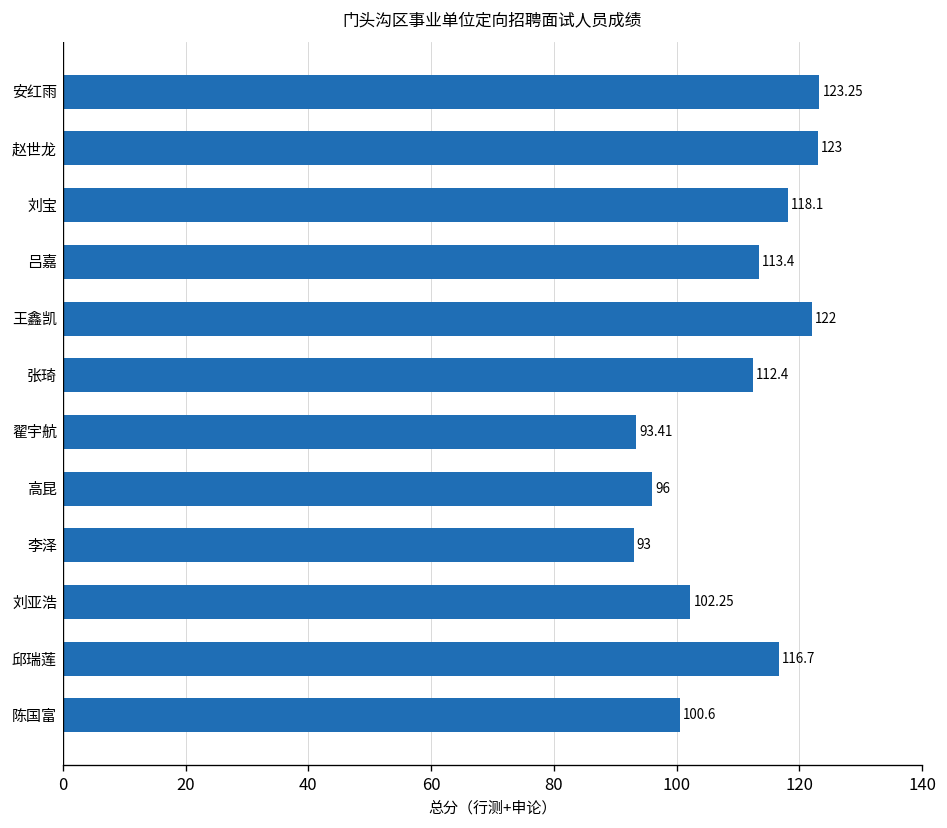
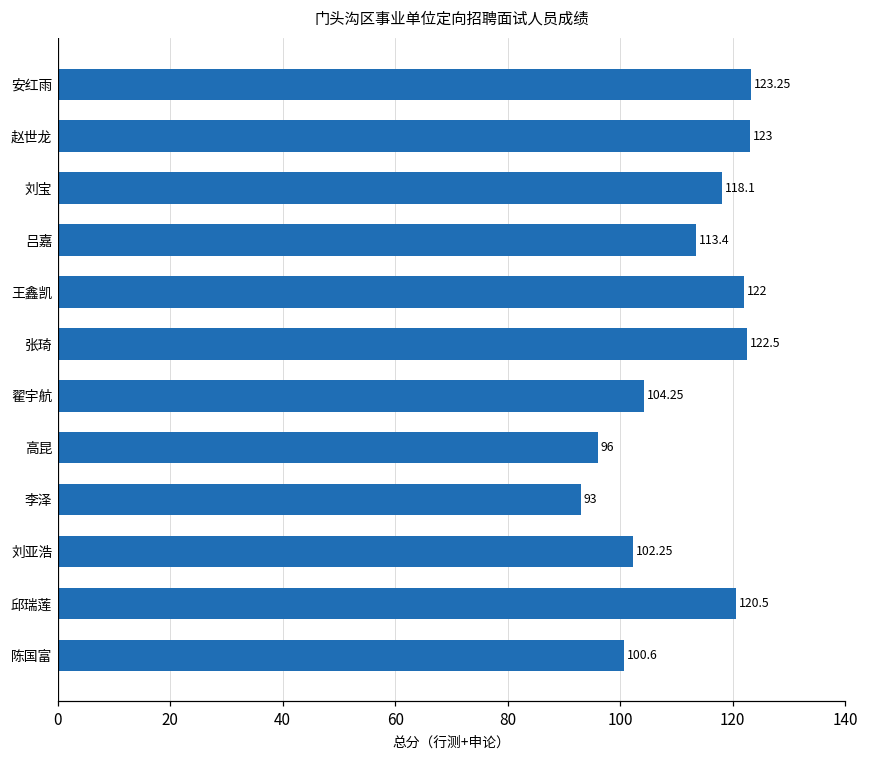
  {
    "安红雨": 123.25,
    "赵世龙": 123,
    "刘宝": 118.1,
    "吕嘉": 113.4,
    "王鑫凯": 122,
-   "张琦": 112.4,
-   "翟宇航": 93.41,
+   "张琦": 122.5,
+   "翟宇航": 104.25,
    "高昆": 96,
    "李泽": 93,
    "刘亚浩": 102.25,
-   "邱瑞莲": 116.7,
+   "邱瑞莲": 120.5,
    "陈国富": 100.6
  }
